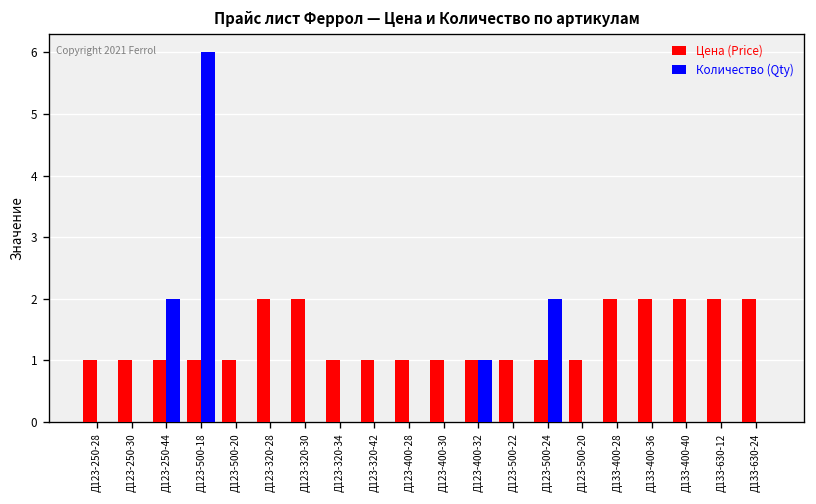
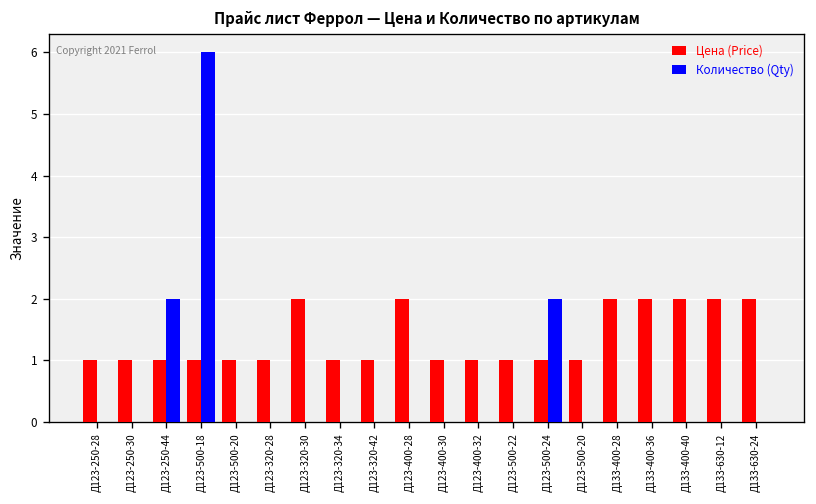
  {
    "Цена (Price)": {
      "Д123-250-28": 1,
      "Д123-250-30": 1,
      "Д123-250-44": 1,
      "Д123-500-18": 1,
-     "Д123-320-28": 2,
+     "Д123-320-28": 1,
      "Д123-320-30": 2,
      "Д123-320-34": 1,
      "Д123-320-42": 1,
-     "Д123-400-28": 1,
+     "Д123-400-28": 2,
      "Д123-400-30": 1,
      "Д123-400-32": 1,
      "Д123-500-22": 1,
      "Д123-500-24": 1,
      "Д133-400-28": 2,
      "Д133-400-36": 2,
      "Д133-400-40": 2,
      "Д133-630-12": 2,
      "Д133-630-24": 2
    },
    "Количество (Qty)": {
      "Д123-250-28": 0,
      "Д123-250-30": 0,
      "Д123-250-44": 2,
      "Д123-500-18": 6,
      "Д123-320-28": 0,
      "Д123-320-30": 0,
      "Д123-320-34": 0,
      "Д123-320-42": 0,
      "Д123-400-28": 0,
      "Д123-400-30": 0,
-     "Д123-400-32": 1,
+     "Д123-400-32": 0,
      "Д123-500-22": 0,
      "Д123-500-24": 2,
      "Д133-400-28": 0,
      "Д133-400-36": 0,
      "Д133-400-40": 0,
      "Д133-630-12": 0,
      "Д133-630-24": 0
    }
  }
